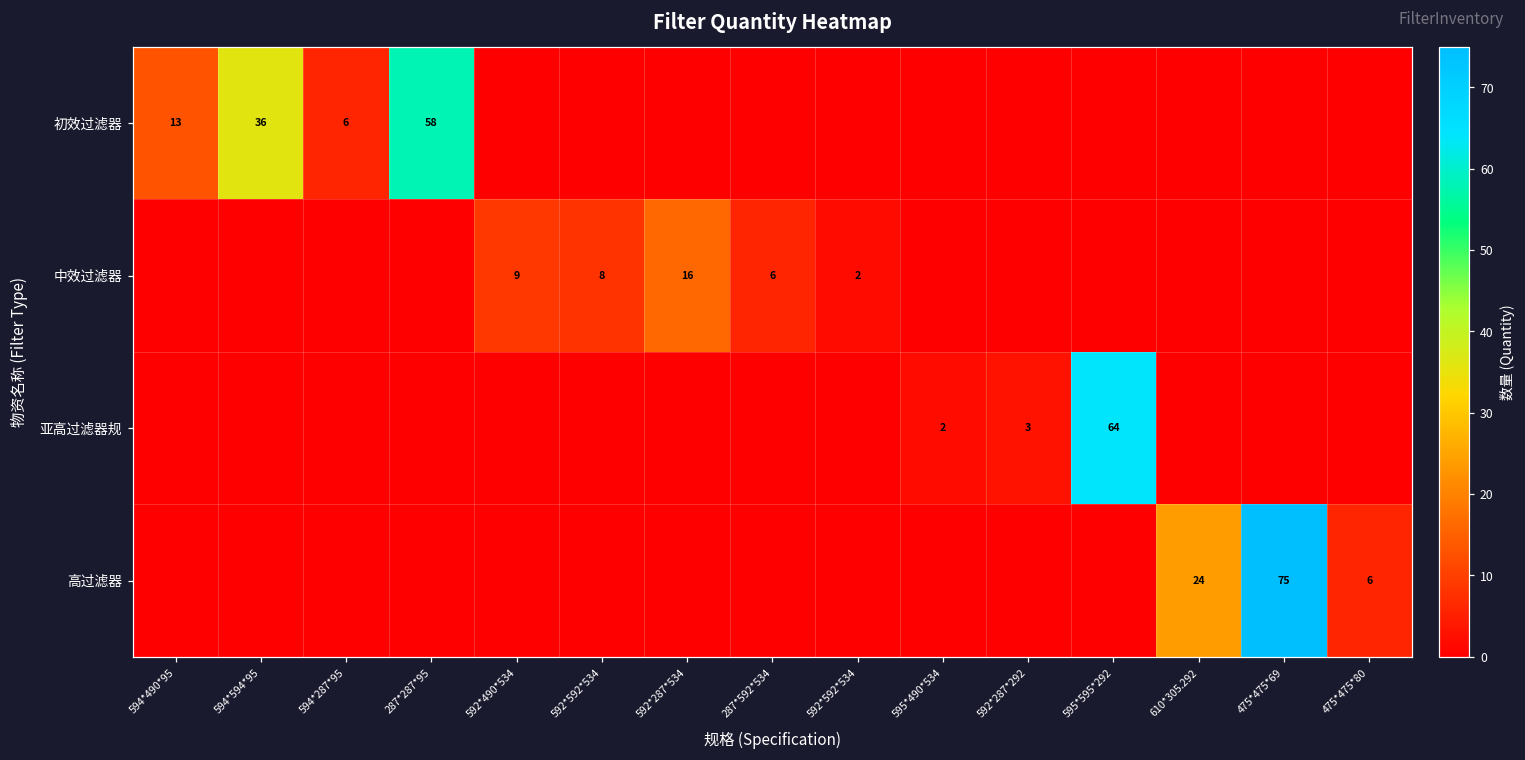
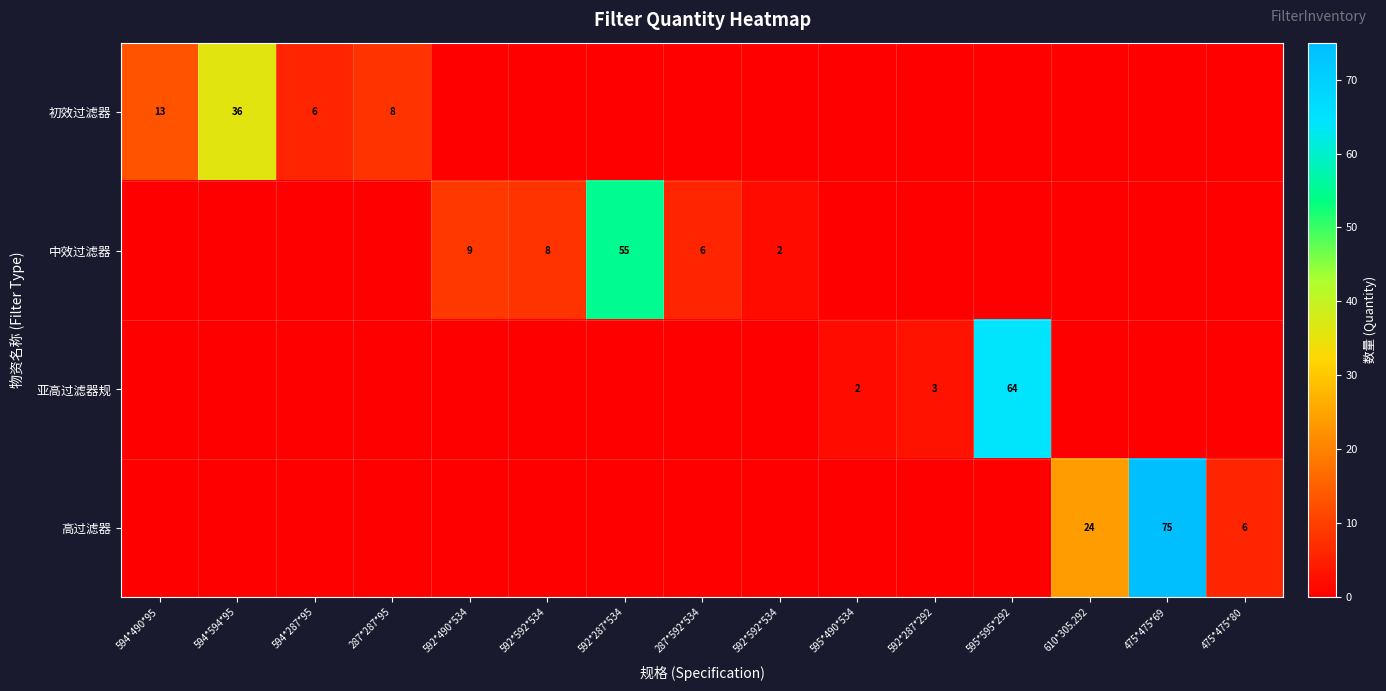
  {
    "初效过滤器": {
      "594*490*95": 13,
      "594*594*95": 36,
      "594*287*95": 6,
-     "287*287*95": 58
+     "287*287*95": 8
    },
    "中效过滤器": {
      "592*490*534": 9,
-     "592*287*534": 16,
+     "592*287*534": 55,
      "287*592*534": 6
    },
    "亚高过滤器规": {
      "595*490*534": 2,
      "592*287*292": 3,
      "595*595*292": 64
    },
    "高过滤器": {
      "610*305.292": 24,
      "475*475*69": 75,
      "475*475*80": 6
    }
  }
